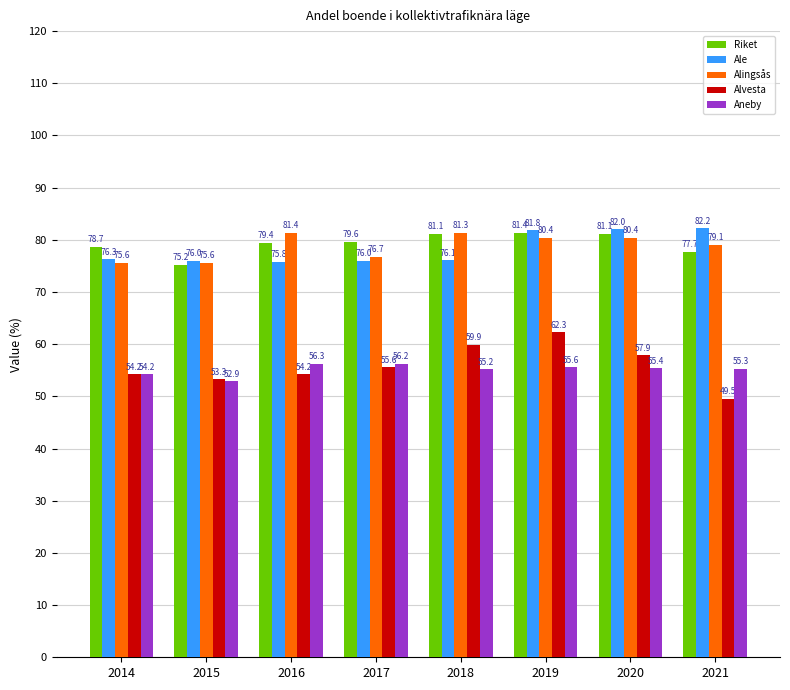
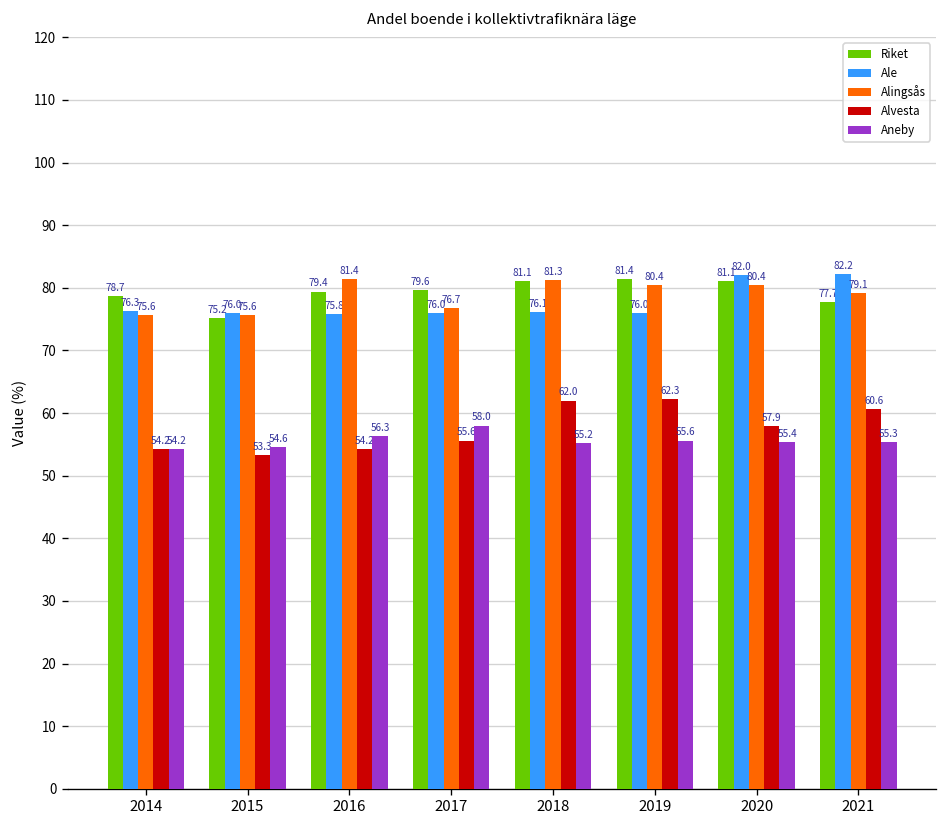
  {
    "Riket": {
      "2014": 78.7,
      "2015": 75.2,
      "2016": 79.4,
      "2017": 79.6,
      "2018": 81.1,
      "2019": 81.4,
      "2020": 81.1,
      "2021": 77.7
    },
    "Ale": {
      "2014": 76.3,
      "2016": 75.8,
      "2017": 76.0,
      "2018": 76.1,
-     "2019": 81.8,
+     "2019": 76.0,
      "2020": 82.0,
      "2021": 82.2
    },
    "Alingsås": {
      "2014": 75.6,
      "2016": 81.4,
      "2017": 76.7,
      "2018": 81.3,
      "2019": 80.4,
      "2020": 80.4,
      "2021": 79.1
    },
    "Alvesta": {
      "2015": 53.3,
      "2016": 54.2,
      "2017": 55.6,
-     "2018": 59.9,
+     "2018": 62.0,
      "2019": 62.3,
      "2020": 57.9,
-     "2021": 49.5
+     "2021": 60.6
    },
    "Aneby": {
-     "2015": 52.9,
+     "2015": 54.6,
      "2016": 56.3,
-     "2017": 56.2,
+     "2017": 58.0,
      "2018": 55.2,
      "2019": 55.6,
      "2020": 55.4,
      "2021": 55.3
    }
  }
